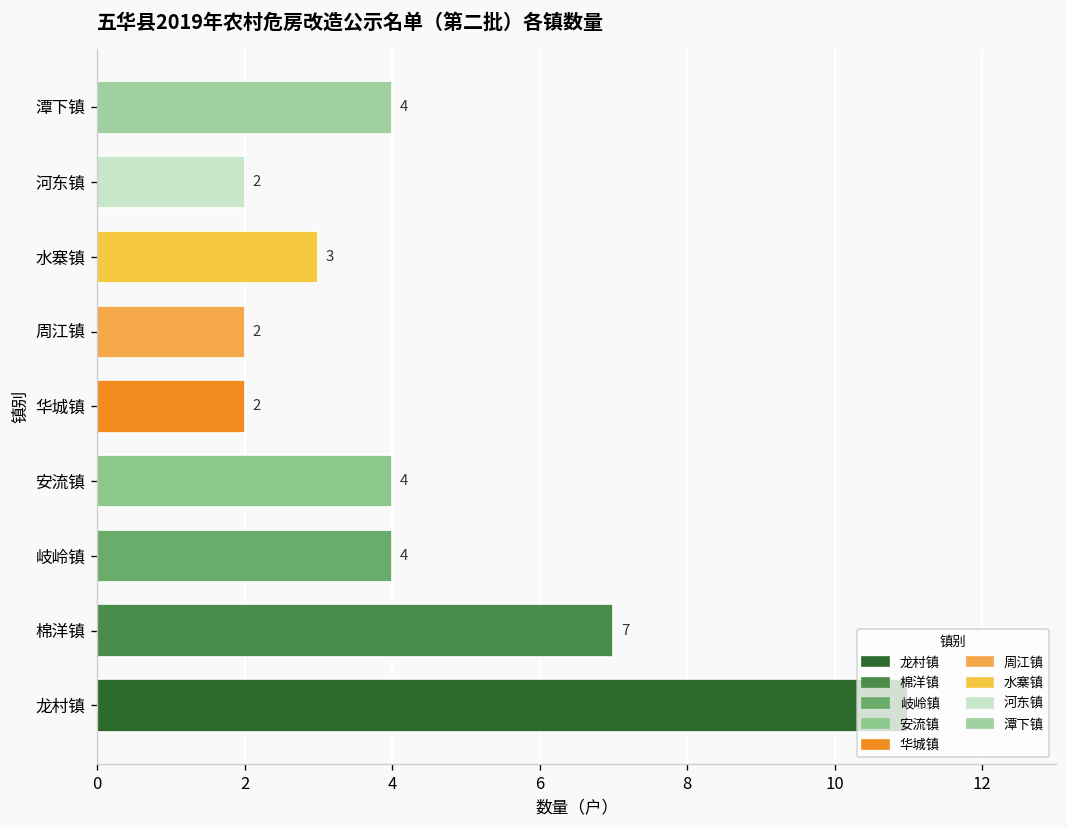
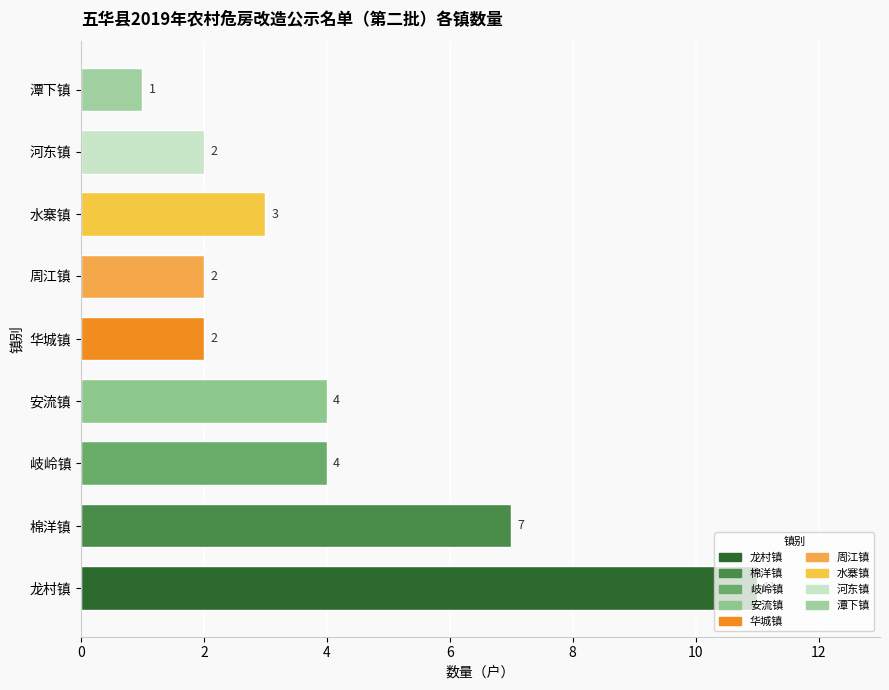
  {
-   "潭下镇": 4,
+   "潭下镇": 1,
    "河东镇": 2,
    "水寨镇": 3,
    "周江镇": 2,
    "华城镇": 2,
    "安流镇": 4,
    "岐岭镇": 4,
    "棉洋镇": 7
  }
